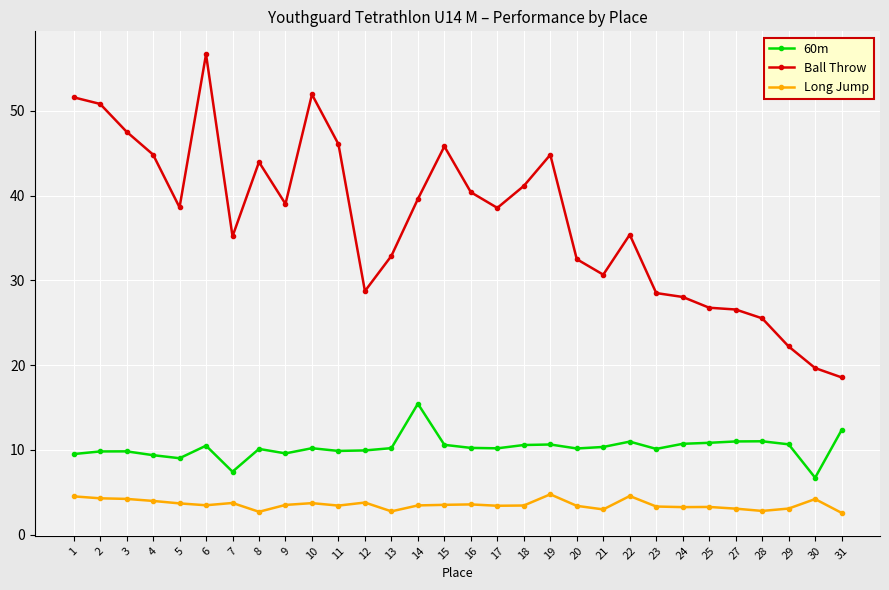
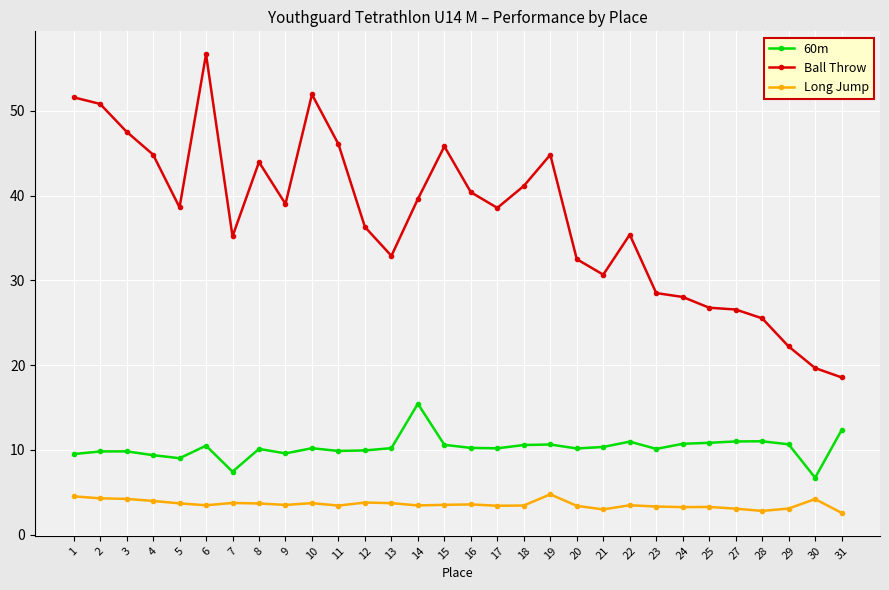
  {
    "60m": {
      "1": 10,
      "2": 10,
      "3": 10,
      "4": 9,
      "5": 9,
      "6": 11,
      "7": 7,
      "8": 10,
      "9": 10,
      "10": 10,
      "11": 10,
      "12": 10,
      "13": 10,
      "14": 15,
      "15": 11,
      "16": 10,
      "17": 10,
      "18": 11,
      "19": 11,
      "20": 10,
      "21": 10,
      "22": 11,
      "23": 10,
      "24": 11,
      "25": 11,
      "27": 11,
      "28": 11,
      "29": 11,
      "30": 7,
      "31": 12
    },
    "Ball Throw": {
      "1": 52,
      "2": 51,
      "3": 48,
      "4": 45,
      "5": 39,
      "6": 57,
      "7": 35,
      "8": 44,
      "9": 39,
      "10": 52,
      "11": 46,
-     "12": 29,
+     "12": 36,
      "13": 33,
      "14": 40,
      "15": 46,
      "16": 40,
      "17": 39,
      "18": 41,
      "19": 45,
      "20": 33,
      "21": 31,
      "22": 35,
      "23": 29,
      "24": 28,
      "25": 27,
      "27": 27,
      "28": 26,
      "29": 22,
      "30": 20,
      "31": 19
    },
    "Long Jump": {
      "1": 5,
      "2": 4,
      "3": 4,
      "4": 4,
      "5": 4,
      "6": 3,
      "7": 4,
-     "8": 3,
+     "8": 4,
      "9": 4,
      "10": 4,
      "11": 3,
      "12": 4,
-     "13": 3,
+     "13": 4,
      "14": 3,
      "15": 4,
      "16": 4,
      "17": 3,
      "18": 3,
      "19": 5,
      "20": 3,
      "21": 3,
-     "22": 5,
+     "22": 3,
      "23": 3,
      "24": 3,
      "25": 3,
      "27": 3,
      "28": 3,
      "29": 3,
      "30": 4,
      "31": 3
    }
  }
